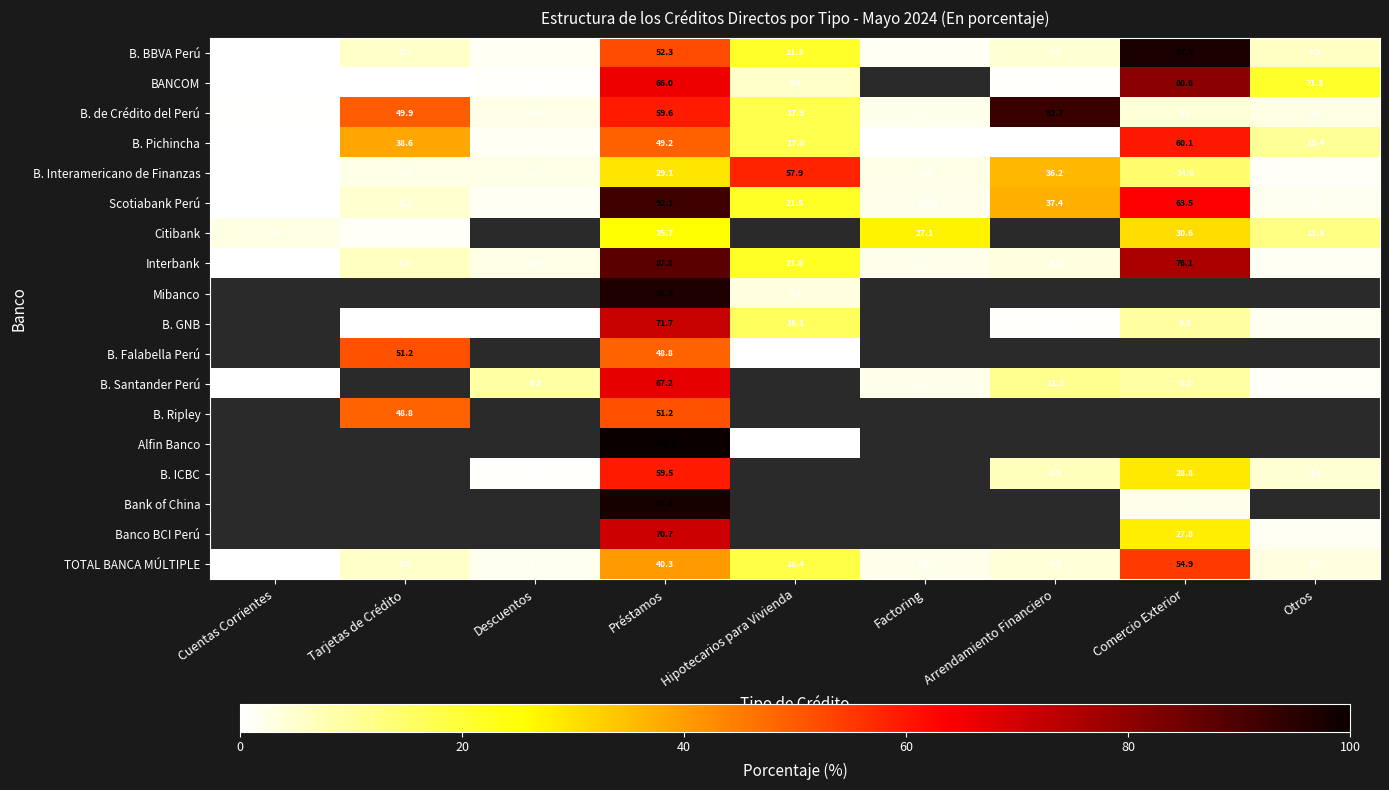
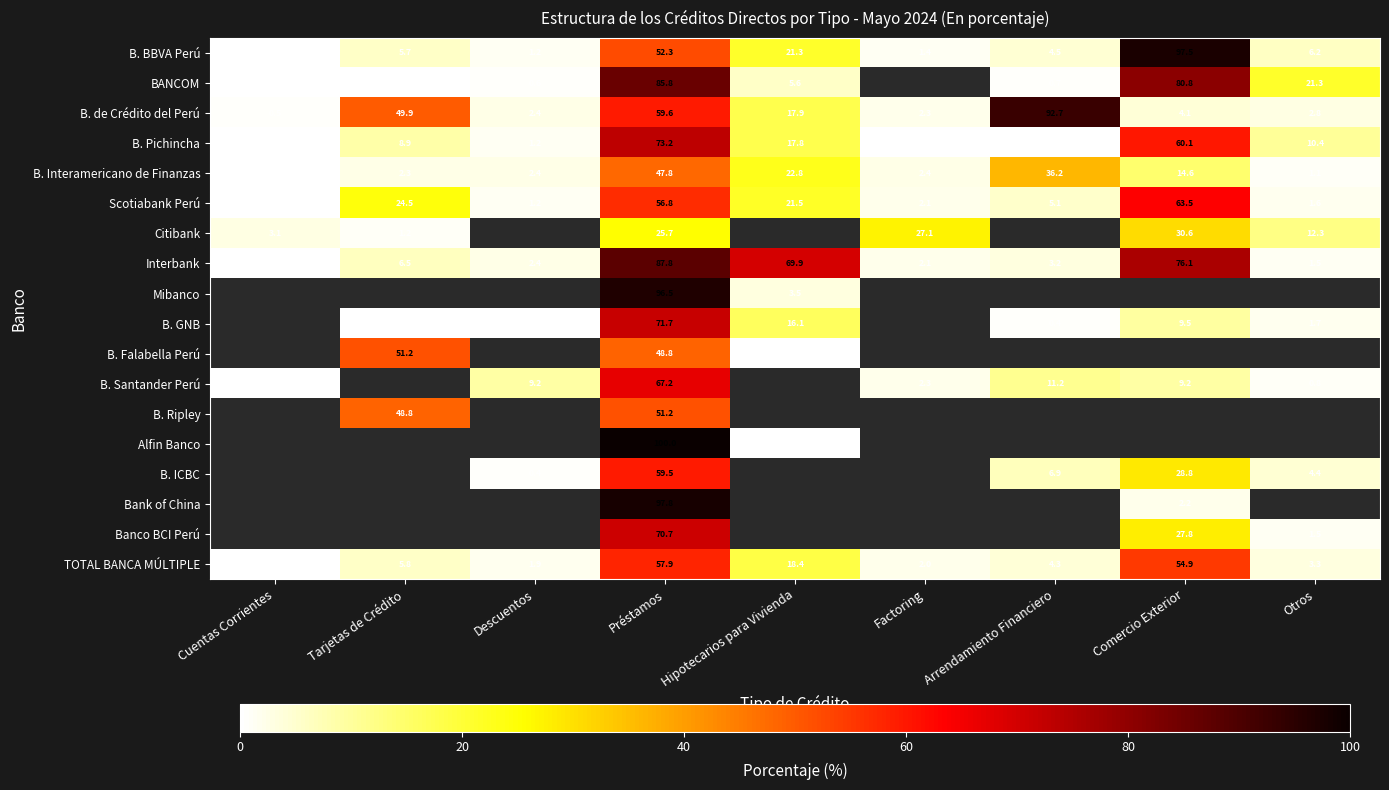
  {
    "B. BBVA Perú": {
      "Tarjetas de Crédito": 5.7,
      "Préstamos": 52.3,
      "Hipotecarios para Vivienda": 21.3,
      "Otros": 6.2
    },
    "BANCOM": {
-     "Préstamos": 66.0,
+     "Préstamos": 85.8,
      "Hipotecarios para Vivienda": 5.6,
      "Comercio Exterior": 80.8,
      "Otros": 21.3
    },
    "B. de Crédito del Perú": {
      "Tarjetas de Crédito": 49.9,
      "Préstamos": 59.6,
      "Hipotecarios para Vivienda": 17.9,
      "Arrendamiento Financiero": 92.7
    },
    "B. Pichincha": {
-     "Tarjetas de Crédito": 38.6,
-     "Préstamos": 49.2,
+     "Tarjetas de Crédito": 8.9,
+     "Préstamos": 73.2,
      "Hipotecarios para Vivienda": 17.8,
      "Comercio Exterior": 60.1,
      "Otros": 10.4
    },
    "B. Interamericano de Finanzas": {
-     "Préstamos": 29.1,
-     "Hipotecarios para Vivienda": 57.9,
+     "Préstamos": 47.8,
+     "Hipotecarios para Vivienda": 22.8,
      "Arrendamiento Financiero": 36.2,
      "Comercio Exterior": 14.6
    },
    "Scotiabank Perú": {
-     "Tarjetas de Crédito": 5.1,
-     "Préstamos": 92.1,
+     "Tarjetas de Crédito": 24.5,
+     "Préstamos": 56.8,
      "Hipotecarios para Vivienda": 21.5,
-     "Arrendamiento Financiero": 37.4,
+     "Arrendamiento Financiero": 5.1,
      "Comercio Exterior": 63.5
    },
    "Citibank": {
      "Préstamos": 25.7,
      "Factoring": 27.1,
      "Comercio Exterior": 30.6,
      "Otros": 12.3
    },
    "Interbank": {
      "Tarjetas de Crédito": 6.5,
      "Préstamos": 87.8,
-     "Hipotecarios para Vivienda": 21.6,
+     "Hipotecarios para Vivienda": 69.9,
      "Comercio Exterior": 76.1
    },
    "B. GNB": {
      "Préstamos": 71.7,
      "Hipotecarios para Vivienda": 16.1,
      "Comercio Exterior": 9.5
    },
    "B. Falabella Perú": {
      "Tarjetas de Crédito": 51.2,
      "Préstamos": 48.8
    },
    "B. Santander Perú": {
      "Descuentos": 9.2,
      "Préstamos": 67.2,
      "Arrendamiento Financiero": 11.2,
      "Comercio Exterior": 9.2
    },
    "B. Ripley": {
      "Tarjetas de Crédito": 48.8,
      "Préstamos": 51.2
    },
    "B. ICBC": {
      "Préstamos": 59.5,
      "Arrendamiento Financiero": 6.9,
      "Comercio Exterior": 28.8
    },
    "Banco BCI Perú": {
      "Préstamos": 70.7,
      "Comercio Exterior": 27.8
    },
    "TOTAL BANCA MÚLTIPLE": {
      "Tarjetas de Crédito": 5.8,
-     "Préstamos": 40.3,
+     "Préstamos": 57.9,
      "Hipotecarios para Vivienda": 18.4,
      "Comercio Exterior": 54.9
    }
  }
